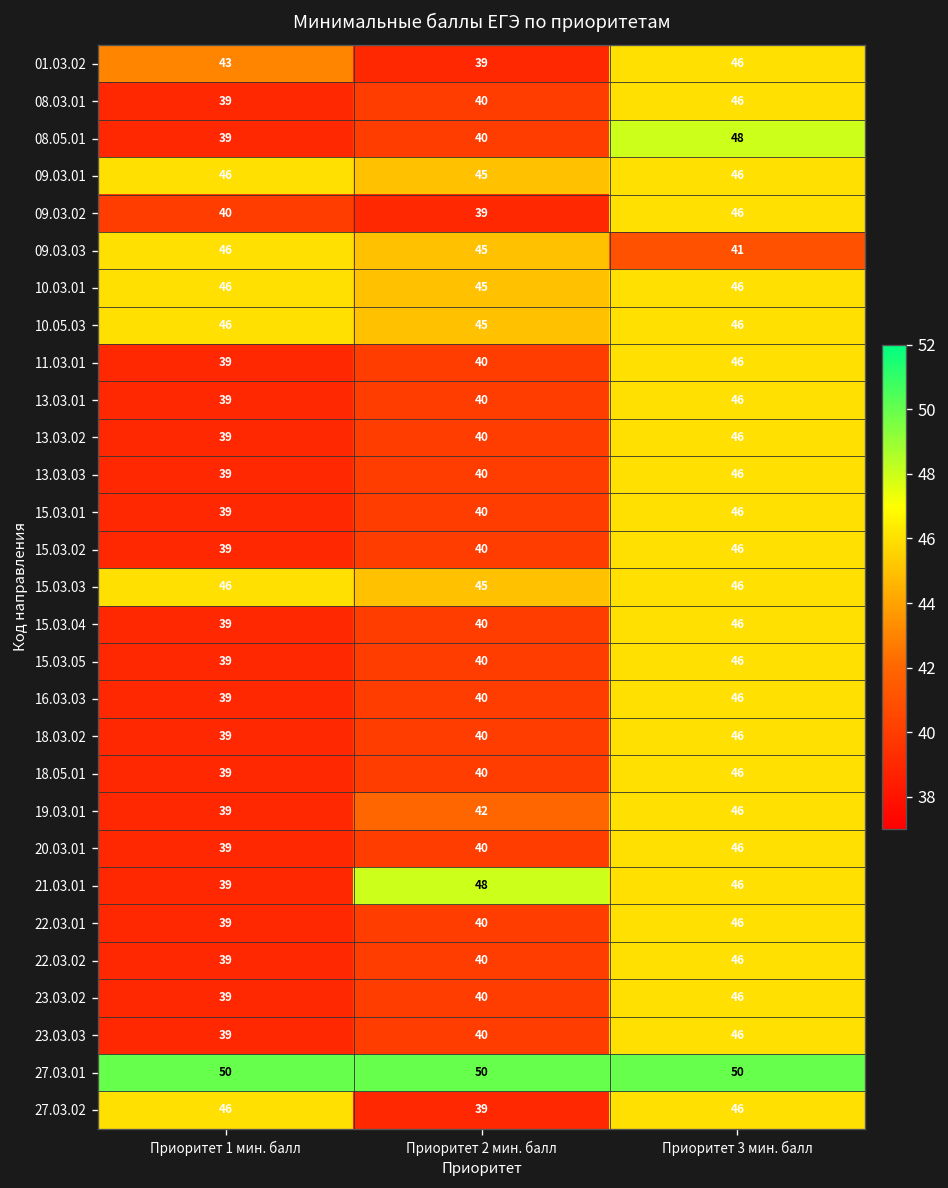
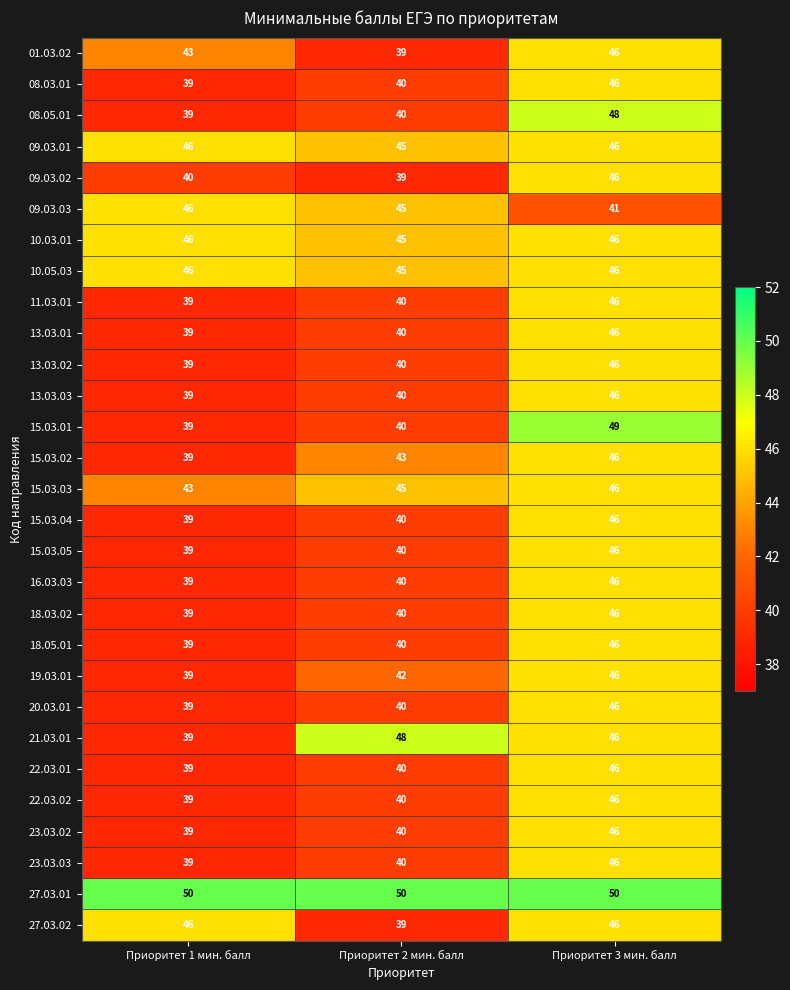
  {
    "01.03.02": {
      "Приоритет 1 мин. балл": 43,
      "Приоритет 2 мин. балл": 39,
      "Приоритет 3 мин. балл": 46
    },
    "08.03.01": {
      "Приоритет 1 мин. балл": 39,
      "Приоритет 2 мин. балл": 40,
      "Приоритет 3 мин. балл": 46
    },
    "08.05.01": {
      "Приоритет 1 мин. балл": 39,
      "Приоритет 2 мин. балл": 40,
      "Приоритет 3 мин. балл": 48
    },
    "09.03.01": {
      "Приоритет 1 мин. балл": 46,
      "Приоритет 2 мин. балл": 45,
      "Приоритет 3 мин. балл": 46
    },
    "09.03.02": {
      "Приоритет 1 мин. балл": 40,
      "Приоритет 2 мин. балл": 39,
      "Приоритет 3 мин. балл": 46
    },
    "09.03.03": {
      "Приоритет 1 мин. балл": 46,
      "Приоритет 2 мин. балл": 45,
      "Приоритет 3 мин. балл": 41
    },
    "10.03.01": {
      "Приоритет 1 мин. балл": 46,
      "Приоритет 2 мин. балл": 45,
      "Приоритет 3 мин. балл": 46
    },
    "10.05.03": {
      "Приоритет 1 мин. балл": 46,
      "Приоритет 2 мин. балл": 45,
      "Приоритет 3 мин. балл": 46
    },
    "11.03.01": {
      "Приоритет 1 мин. балл": 39,
      "Приоритет 2 мин. балл": 40,
      "Приоритет 3 мин. балл": 46
    },
    "13.03.01": {
      "Приоритет 1 мин. балл": 39,
      "Приоритет 2 мин. балл": 40,
      "Приоритет 3 мин. балл": 46
    },
    "13.03.02": {
      "Приоритет 1 мин. балл": 39,
      "Приоритет 2 мин. балл": 40,
      "Приоритет 3 мин. балл": 46
    },
    "13.03.03": {
      "Приоритет 1 мин. балл": 39,
      "Приоритет 2 мин. балл": 40,
      "Приоритет 3 мин. балл": 46
    },
    "15.03.01": {
      "Приоритет 1 мин. балл": 39,
      "Приоритет 2 мин. балл": 40,
-     "Приоритет 3 мин. балл": 46
+     "Приоритет 3 мин. балл": 49
    },
    "15.03.02": {
      "Приоритет 1 мин. балл": 39,
-     "Приоритет 2 мин. балл": 40,
+     "Приоритет 2 мин. балл": 43,
      "Приоритет 3 мин. балл": 46
    },
    "15.03.03": {
-     "Приоритет 1 мин. балл": 46,
+     "Приоритет 1 мин. балл": 43,
      "Приоритет 2 мин. балл": 45,
      "Приоритет 3 мин. балл": 46
    },
    "15.03.04": {
      "Приоритет 1 мин. балл": 39,
      "Приоритет 2 мин. балл": 40,
      "Приоритет 3 мин. балл": 46
    },
    "15.03.05": {
      "Приоритет 1 мин. балл": 39,
      "Приоритет 2 мин. балл": 40,
      "Приоритет 3 мин. балл": 46
    },
    "16.03.03": {
      "Приоритет 1 мин. балл": 39,
      "Приоритет 2 мин. балл": 40,
      "Приоритет 3 мин. балл": 46
    },
    "18.03.02": {
      "Приоритет 1 мин. балл": 39,
      "Приоритет 2 мин. балл": 40,
      "Приоритет 3 мин. балл": 46
    },
    "18.05.01": {
      "Приоритет 1 мин. балл": 39,
      "Приоритет 2 мин. балл": 40,
      "Приоритет 3 мин. балл": 46
    },
    "19.03.01": {
      "Приоритет 1 мин. балл": 39,
      "Приоритет 2 мин. балл": 42,
      "Приоритет 3 мин. балл": 46
    },
    "20.03.01": {
      "Приоритет 1 мин. балл": 39,
      "Приоритет 2 мин. балл": 40,
      "Приоритет 3 мин. балл": 46
    },
    "21.03.01": {
      "Приоритет 1 мин. балл": 39,
      "Приоритет 2 мин. балл": 48,
      "Приоритет 3 мин. балл": 46
    },
    "22.03.01": {
      "Приоритет 1 мин. балл": 39,
      "Приоритет 2 мин. балл": 40,
      "Приоритет 3 мин. балл": 46
    },
    "22.03.02": {
      "Приоритет 1 мин. балл": 39,
      "Приоритет 2 мин. балл": 40,
      "Приоритет 3 мин. балл": 46
    },
    "23.03.02": {
      "Приоритет 1 мин. балл": 39,
      "Приоритет 2 мин. балл": 40,
      "Приоритет 3 мин. балл": 46
    },
    "23.03.03": {
      "Приоритет 1 мин. балл": 39,
      "Приоритет 2 мин. балл": 40,
      "Приоритет 3 мин. балл": 46
    },
    "27.03.01": {
      "Приоритет 1 мин. балл": 50,
      "Приоритет 2 мин. балл": 50,
      "Приоритет 3 мин. балл": 50
    },
    "27.03.02": {
      "Приоритет 1 мин. балл": 46,
      "Приоритет 2 мин. балл": 39,
      "Приоритет 3 мин. балл": 46
    }
  }
